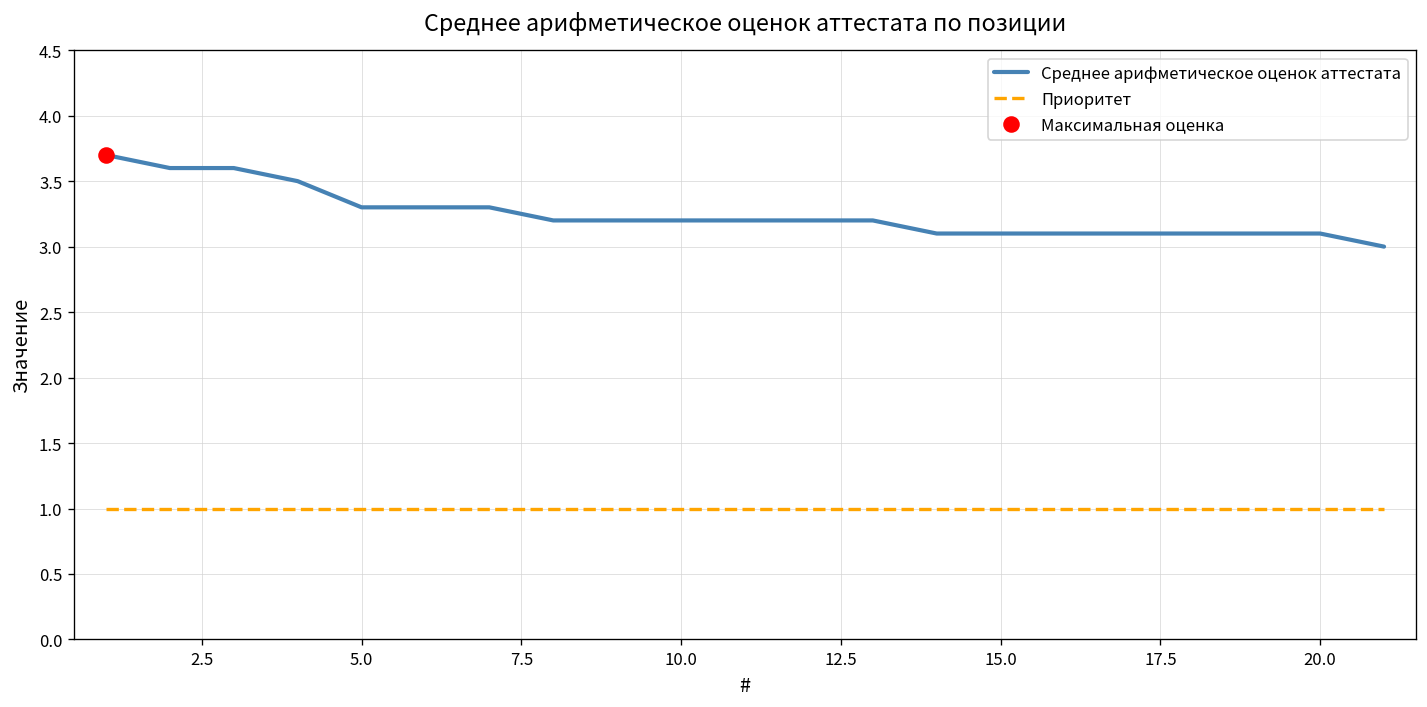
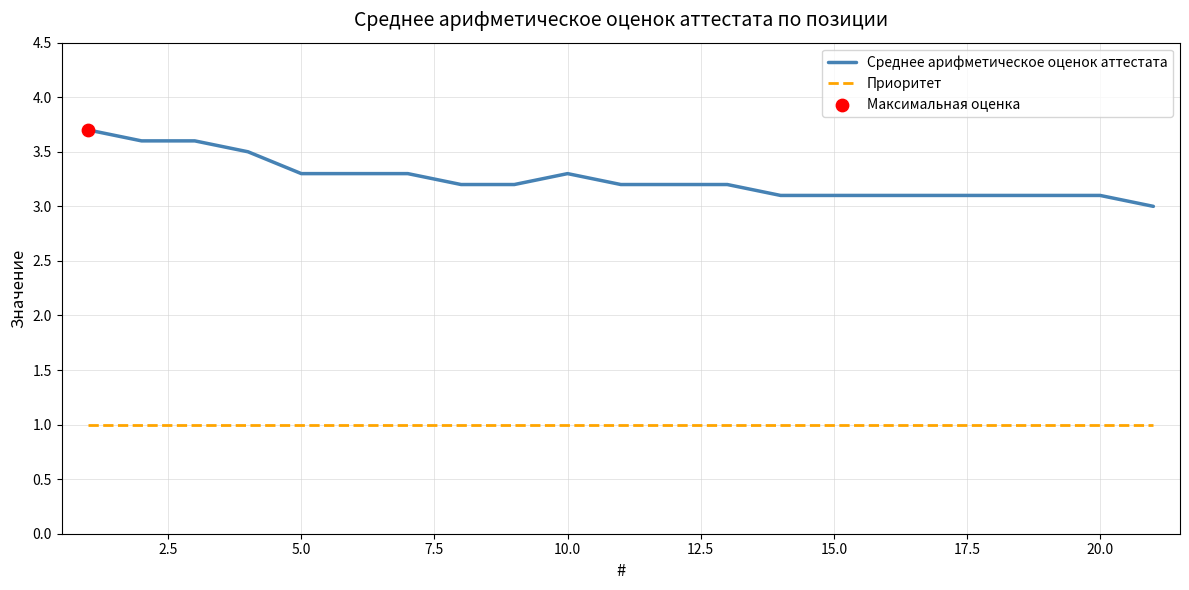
  {
    "Среднее арифметическое оценок аттестата": {
      "5.0": 3.3,
-     "10.0": 3.2,
+     "10.0": 3.3,
      "15.0": 3.1,
      "20.0": 3.1
    },
    "Приоритет": {
      "5.0": 1.0,
      "10.0": 1.0,
      "15.0": 1.0,
      "20.0": 1.0
    }
  }
